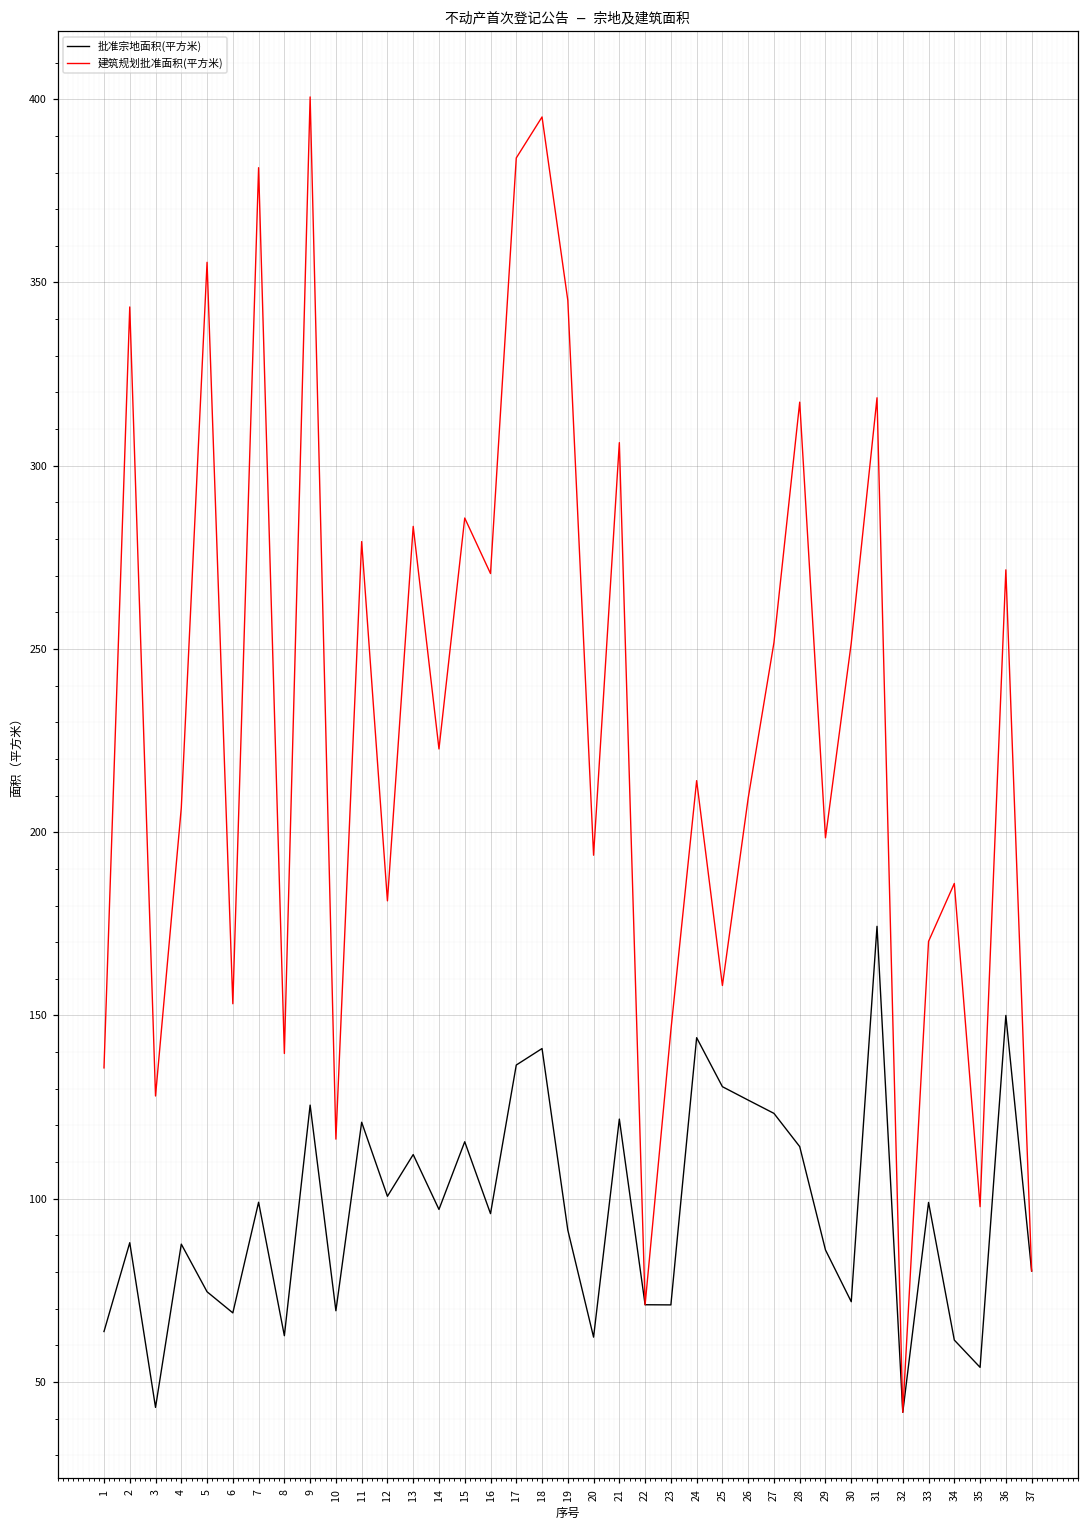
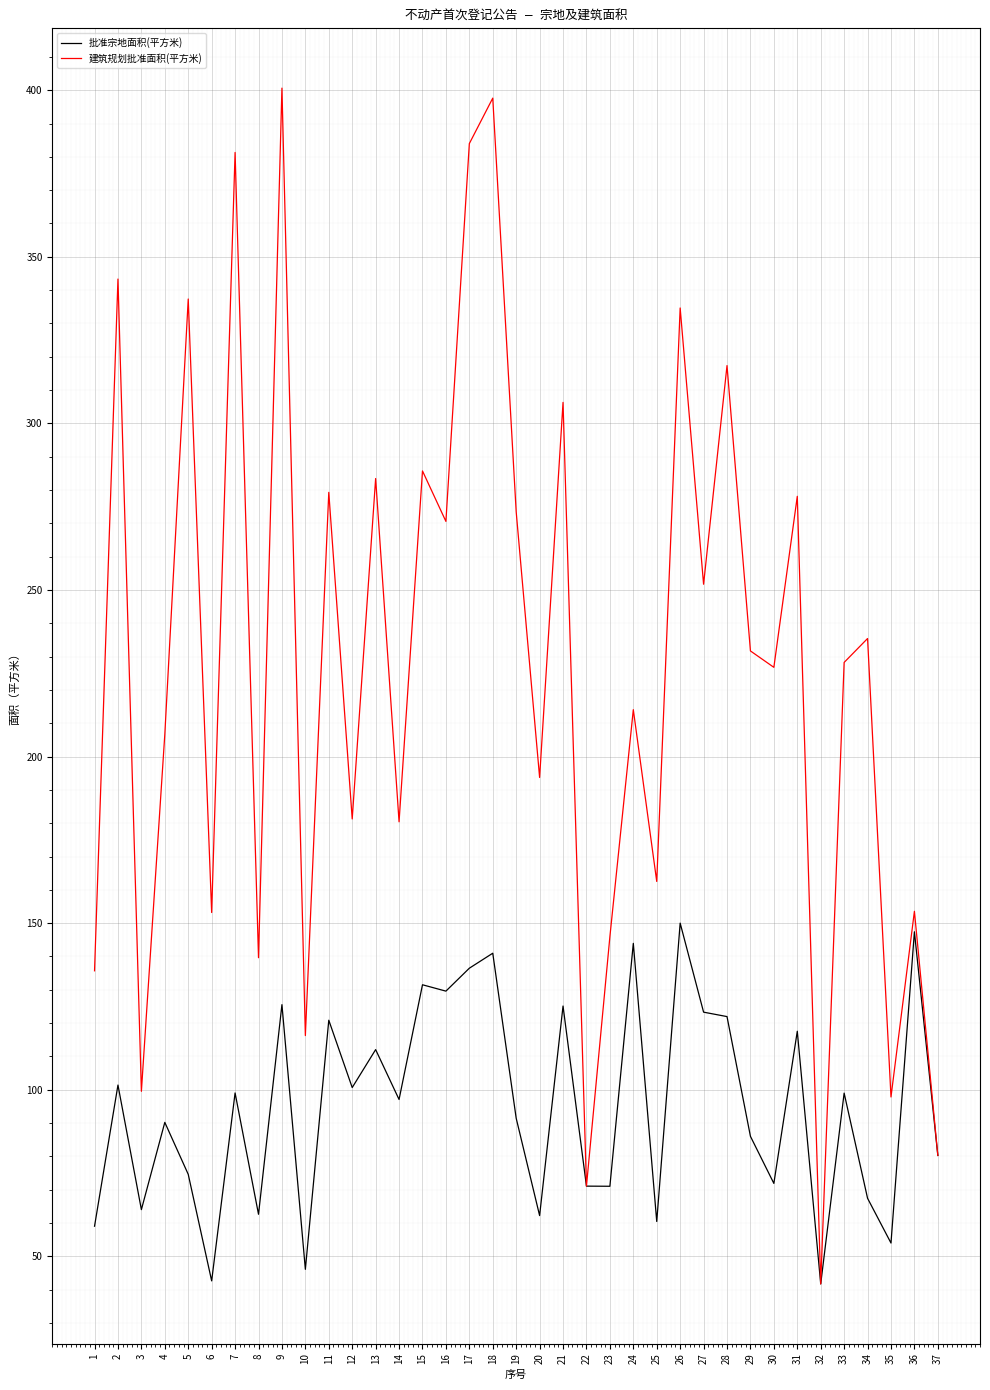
  {
    "批准宗地面积(平方米)": {
-     "1": 64,
-     "2": 88,
-     "3": 43,
-     "4": 88,
+     "1": 59,
+     "2": 101,
+     "3": 64,
+     "4": 90,
      "5": 75,
-     "6": 69,
+     "6": 43,
      "7": 99,
      "8": 63,
      "9": 126,
-     "10": 69,
+     "10": 46,
      "11": 121,
      "12": 101,
      "13": 112,
      "14": 97,
-     "15": 116,
-     "16": 96,
+     "15": 132,
+     "16": 130,
      "17": 136,
      "18": 141,
      "19": 91,
      "20": 62,
-     "21": 122,
+     "21": 125,
      "23": 71,
      "24": 144,
-     "25": 131,
-     "26": 127,
+     "25": 60,
+     "26": 150,
      "27": 123,
-     "28": 114,
+     "28": 122,
      "29": 86,
      "30": 72,
-     "31": 174,
+     "31": 118,
      "33": 99,
-     "34": 61,
+     "34": 67,
      "35": 54,
-     "36": 150
+     "36": 147
    },
    "建筑规划批准面积(平方米)": {
      "1": 136,
      "2": 343,
-     "3": 128,
+     "3": 100,
      "4": 207,
-     "5": 356,
+     "5": 337,
      "6": 153,
      "7": 381,
      "8": 140,
      "9": 401,
      "10": 116,
      "11": 279,
      "12": 181,
      "13": 283,
-     "14": 223,
+     "14": 180,
      "15": 286,
      "16": 271,
      "17": 384,
-     "18": 395,
-     "19": 345,
+     "18": 398,
+     "19": 273,
      "20": 194,
      "21": 306,
      "23": 146,
      "24": 214,
-     "25": 158,
-     "26": 209,
+     "25": 163,
+     "26": 335,
      "27": 252,
      "28": 317,
-     "29": 198,
-     "30": 252,
-     "31": 319,
-     "33": 170,
-     "34": 186,
+     "29": 232,
+     "30": 227,
+     "31": 278,
+     "33": 228,
+     "34": 235,
      "35": 98,
-     "36": 272
+     "36": 154
    }
  }
